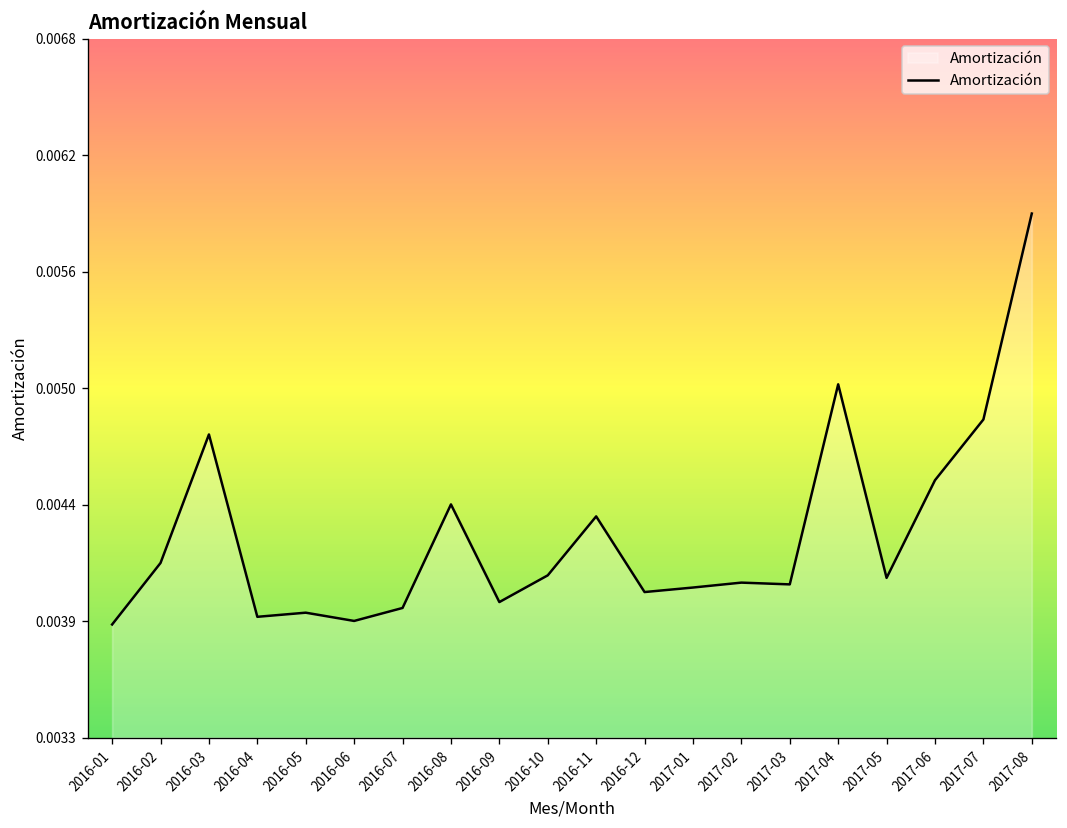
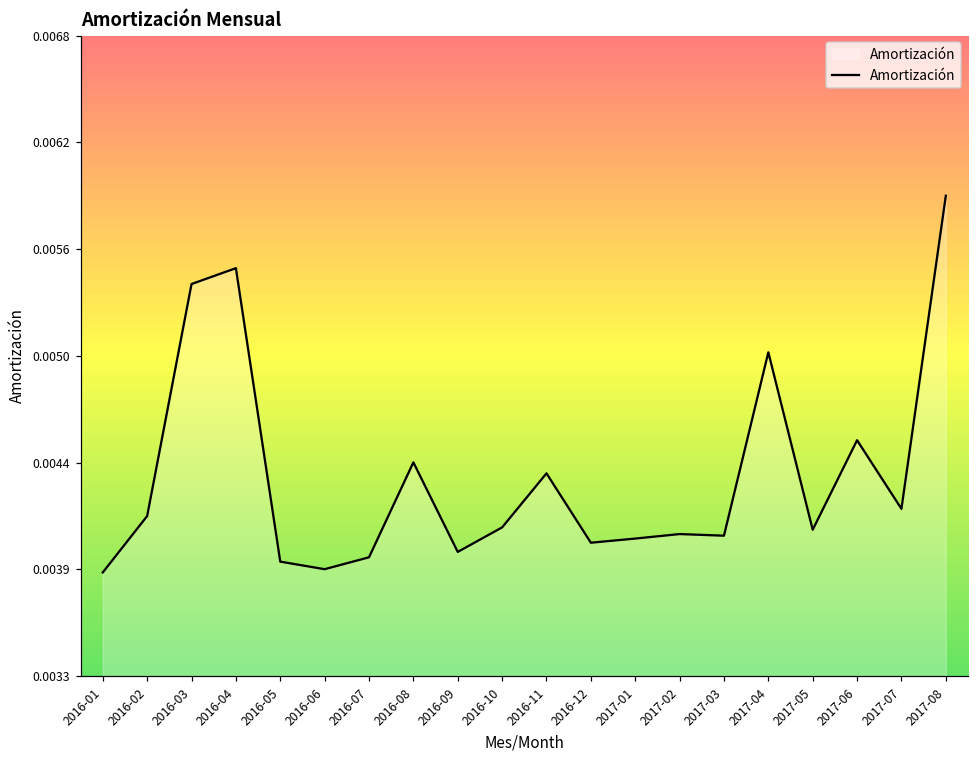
  {
    "2016-01": 0.00384,
    "2016-02": 0.00415,
-   "2016-03": 0.00480,
-   "2016-04": 0.00388,
+   "2016-03": 0.00544,
+   "2016-04": 0.00553,
    "2016-05": 0.00390,
    "2016-06": 0.00386,
    "2016-07": 0.00392,
    "2016-08": 0.00445,
    "2016-09": 0.00395,
    "2016-10": 0.00409,
    "2016-11": 0.00439,
    "2016-12": 0.00400,
    "2017-01": 0.00403,
    "2017-02": 0.00405,
    "2017-03": 0.00404,
    "2017-04": 0.00506,
    "2017-05": 0.00407,
    "2017-06": 0.00457,
-   "2017-07": 0.00488,
+   "2017-07": 0.00419,
    "2017-08": 0.00593
  }
